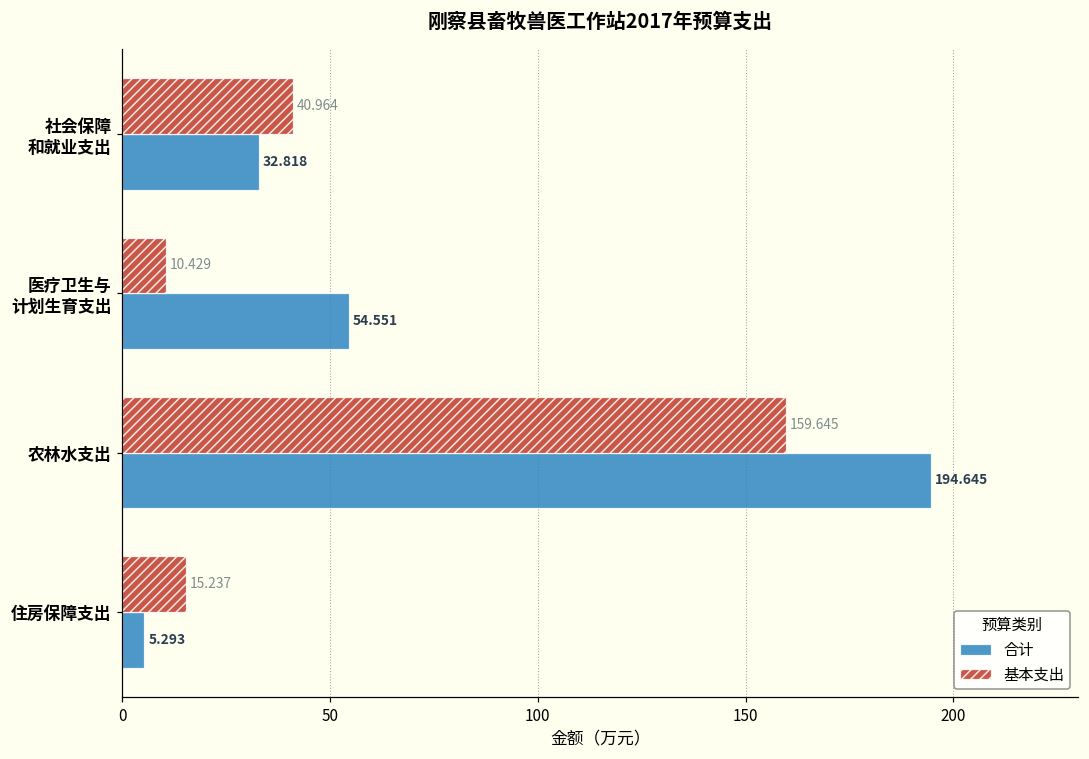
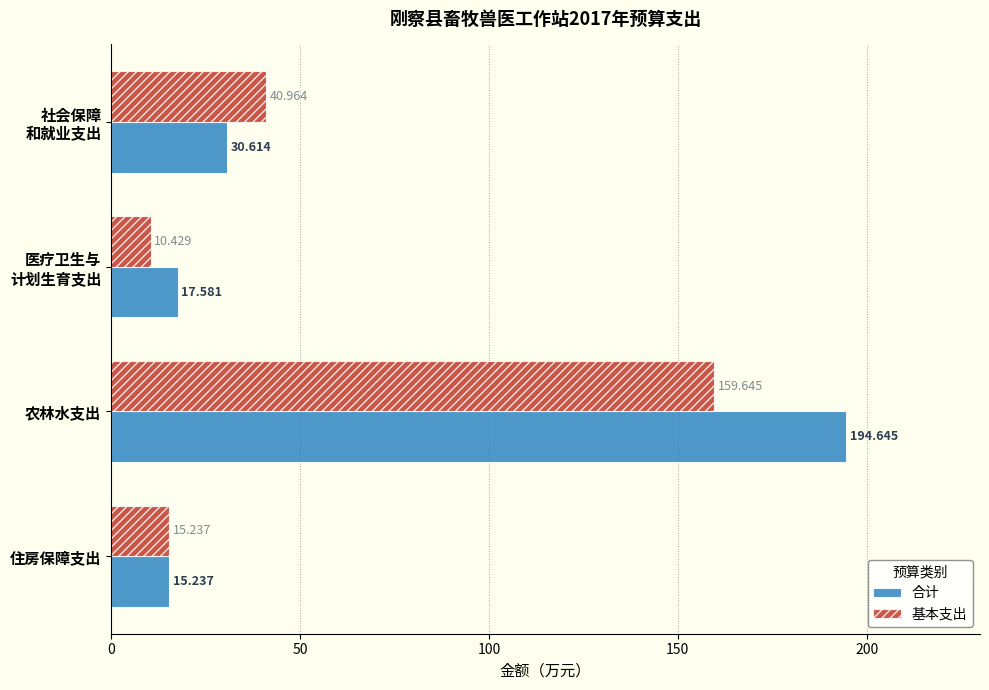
  {
    "合计": {
-     "社会保障 和就业支出": 32.818,
-     "医疗卫生与 计划生育支出": 54.551,
+     "社会保障 和就业支出": 30.614,
+     "医疗卫生与 计划生育支出": 17.581,
      "农林水支出": 194.645,
-     "住房保障支出": 5.293
+     "住房保障支出": 15.237
    },
    "基本支出": {
      "社会保障 和就业支出": 40.964,
      "医疗卫生与 计划生育支出": 10.429,
      "农林水支出": 159.645,
      "住房保障支出": 15.237
    }
  }
